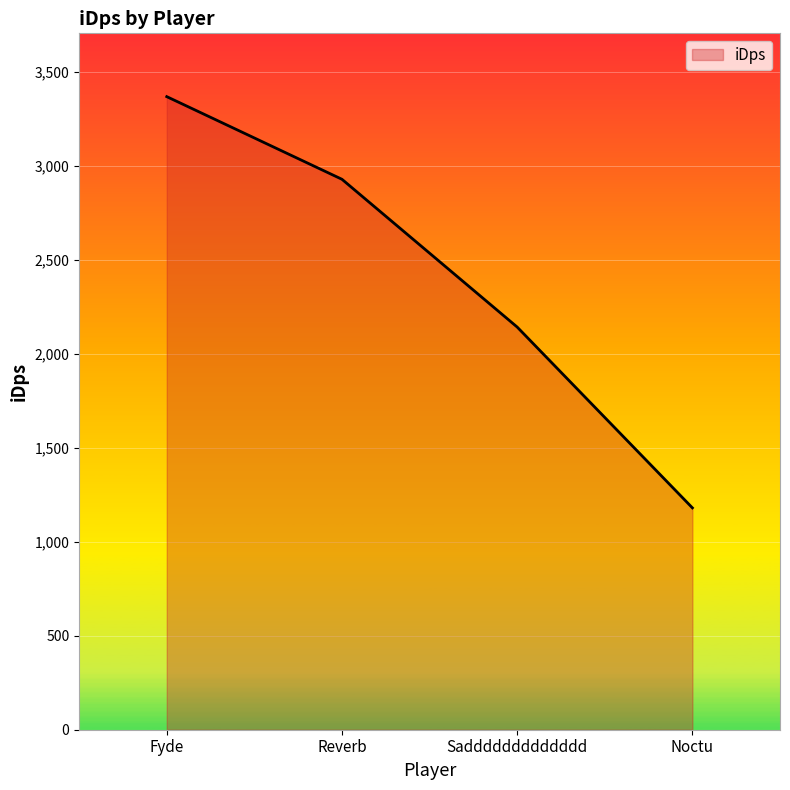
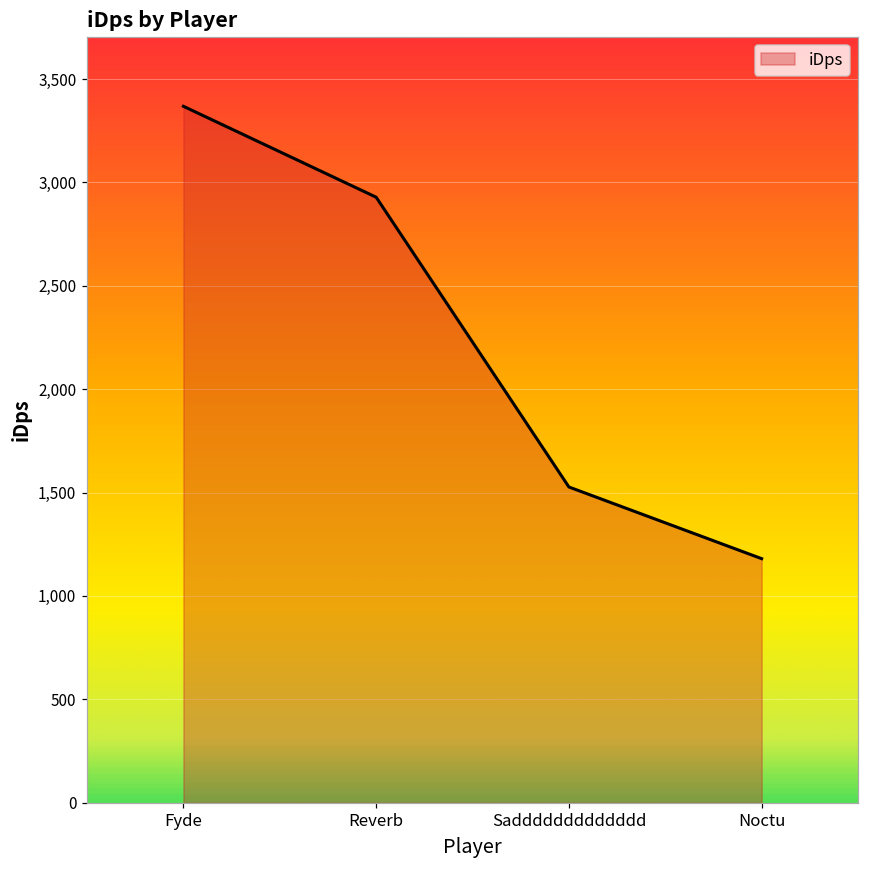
  {
    "Fyde": "3,370",
    "Reverb": "2,930",
-   "Saddddddddddddd": "2,140",
+   "Saddddddddddddd": "1,530",
    "Noctu": "1,180"
  }
